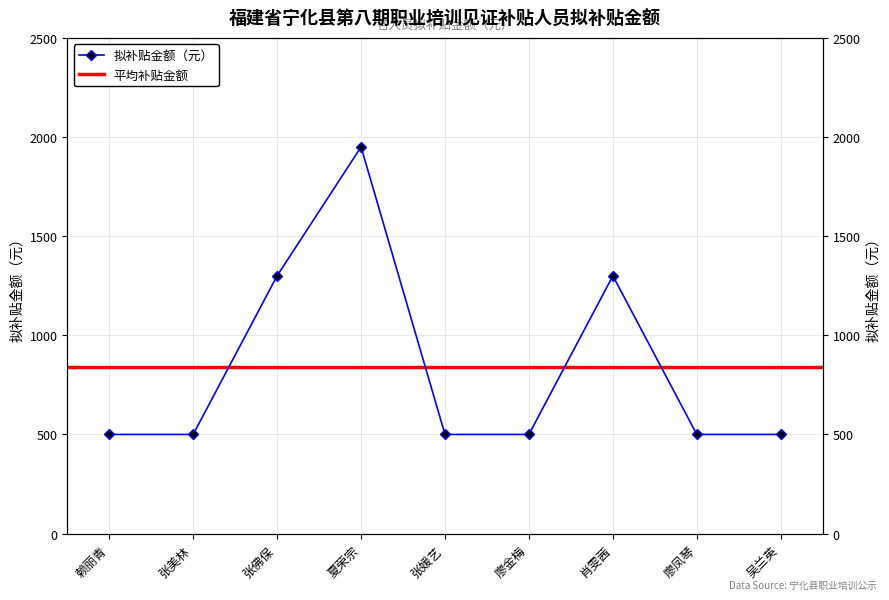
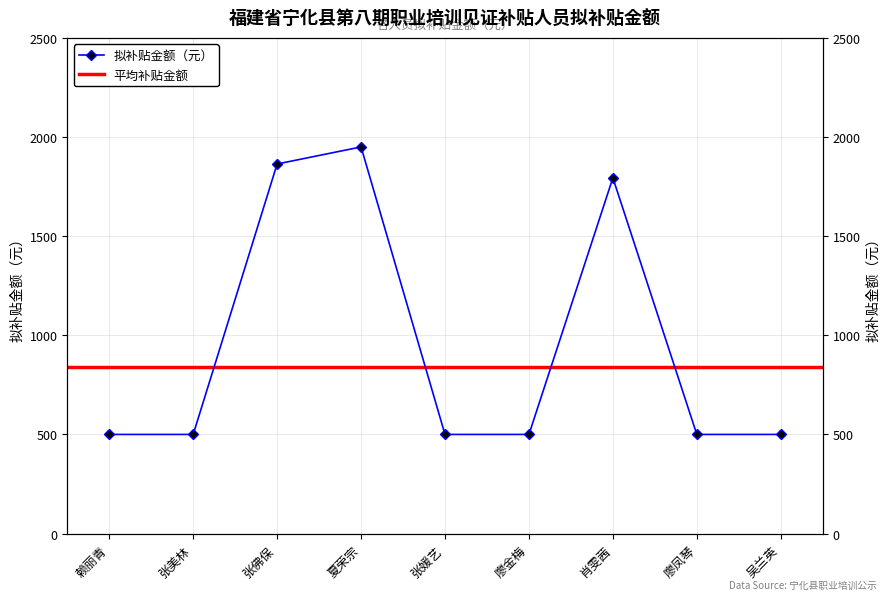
  {
    "赖丽青": 500,
    "张美林": 500,
-   "张佛保": 1300,
+   "张佛保": 1860,
    "夏荣宗": 1950,
    "张媛艺": 500,
    "廖金梅": 500,
-   "肖雯茜": 1300,
+   "肖雯茜": 1790,
    "廖凤琴": 500,
    "吴兰英": 500
  }
